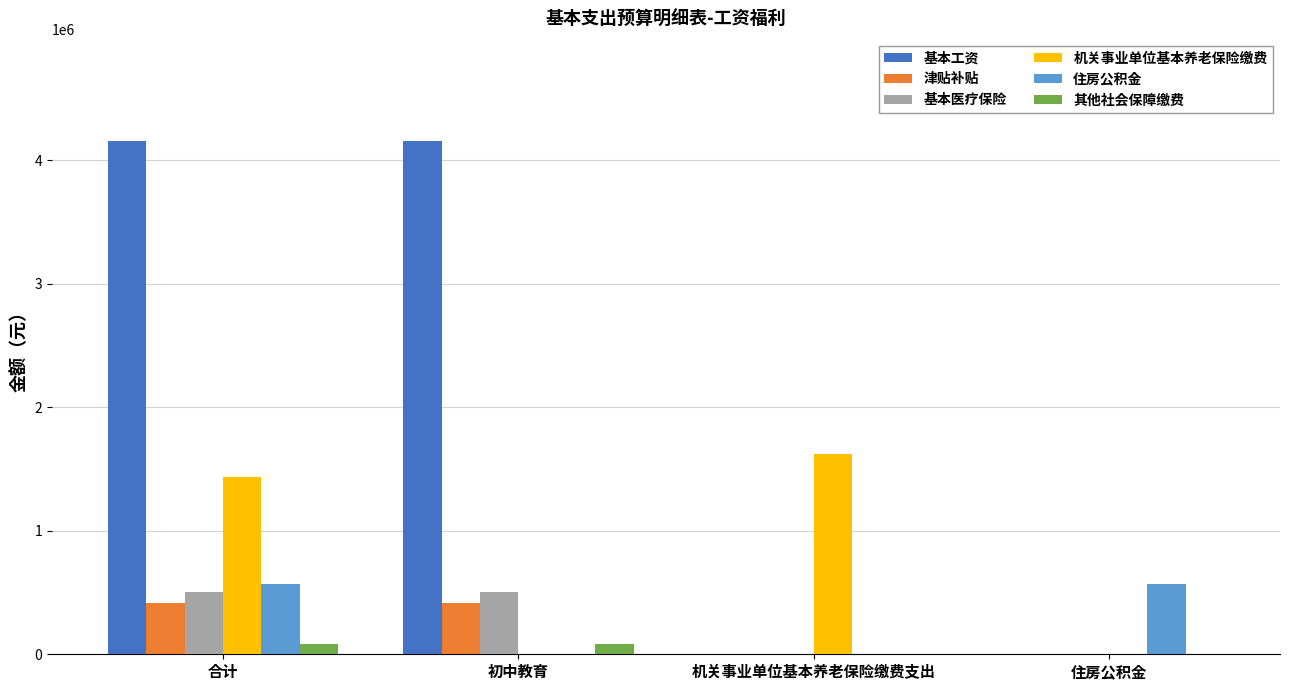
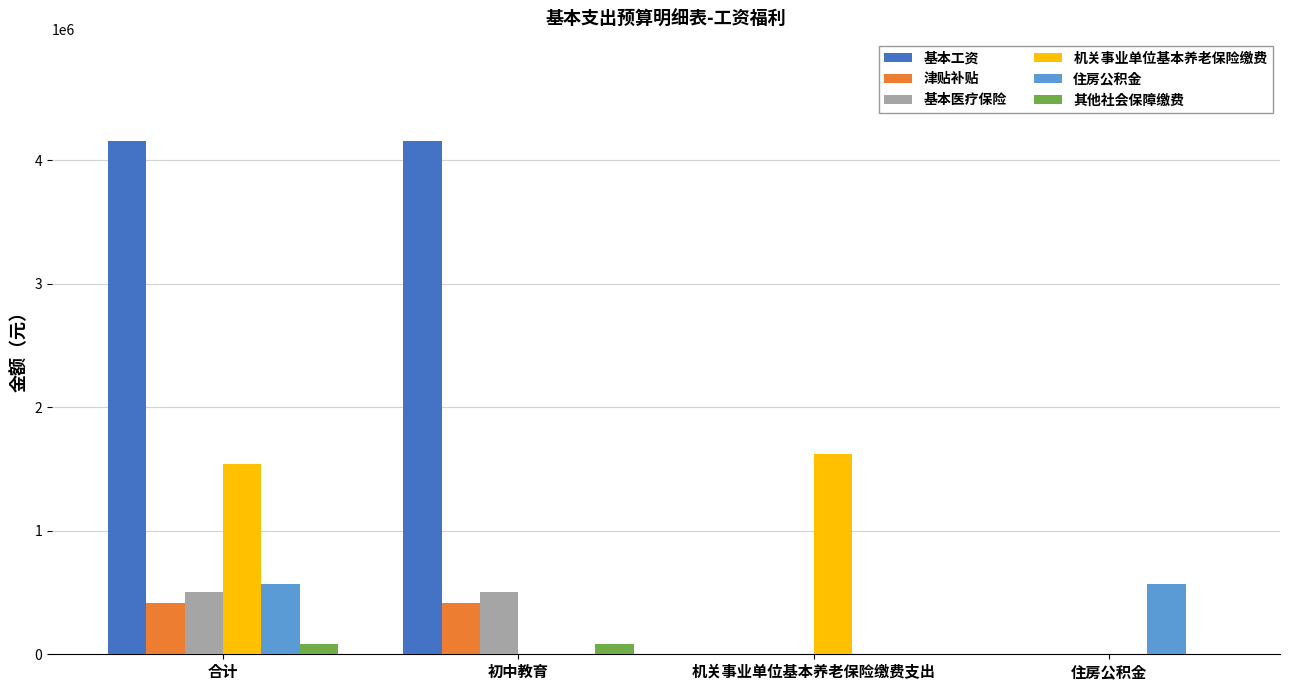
  {
    "津贴补贴": {
      "合计": 420000,
      "初中教育": 420000,
      "机关事业单位基本养老保险缴费支出": 0,
      "住房公积金": 0
    },
    "基本医疗保险": {
      "合计": 500000,
      "初中教育": 500000,
      "机关事业单位基本养老保险缴费支出": 0,
      "住房公积金": 0
    },
    "机关事业单位基本养老保险缴费": {
-     "合计": 1430000,
+     "合计": 1540000,
      "初中教育": 0,
      "机关事业单位基本养老保险缴费支出": 1620000,
      "住房公积金": 0
    },
    "其他社会保障缴费": {
      "合计": 80000,
      "初中教育": 80000,
      "机关事业单位基本养老保险缴费支出": 0,
      "住房公积金": 0
    }
  }
